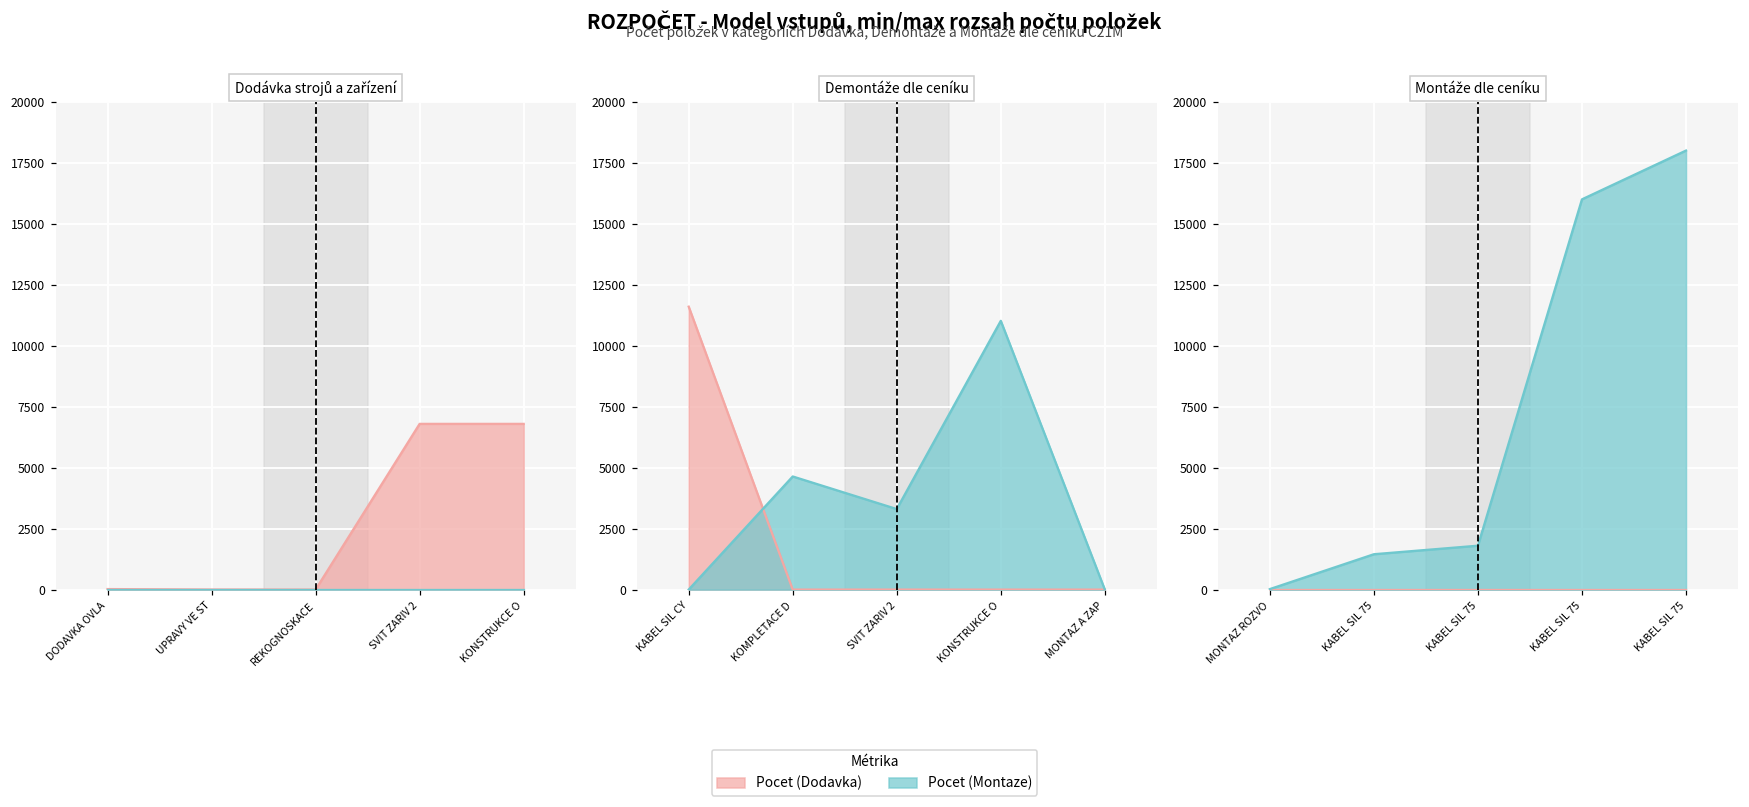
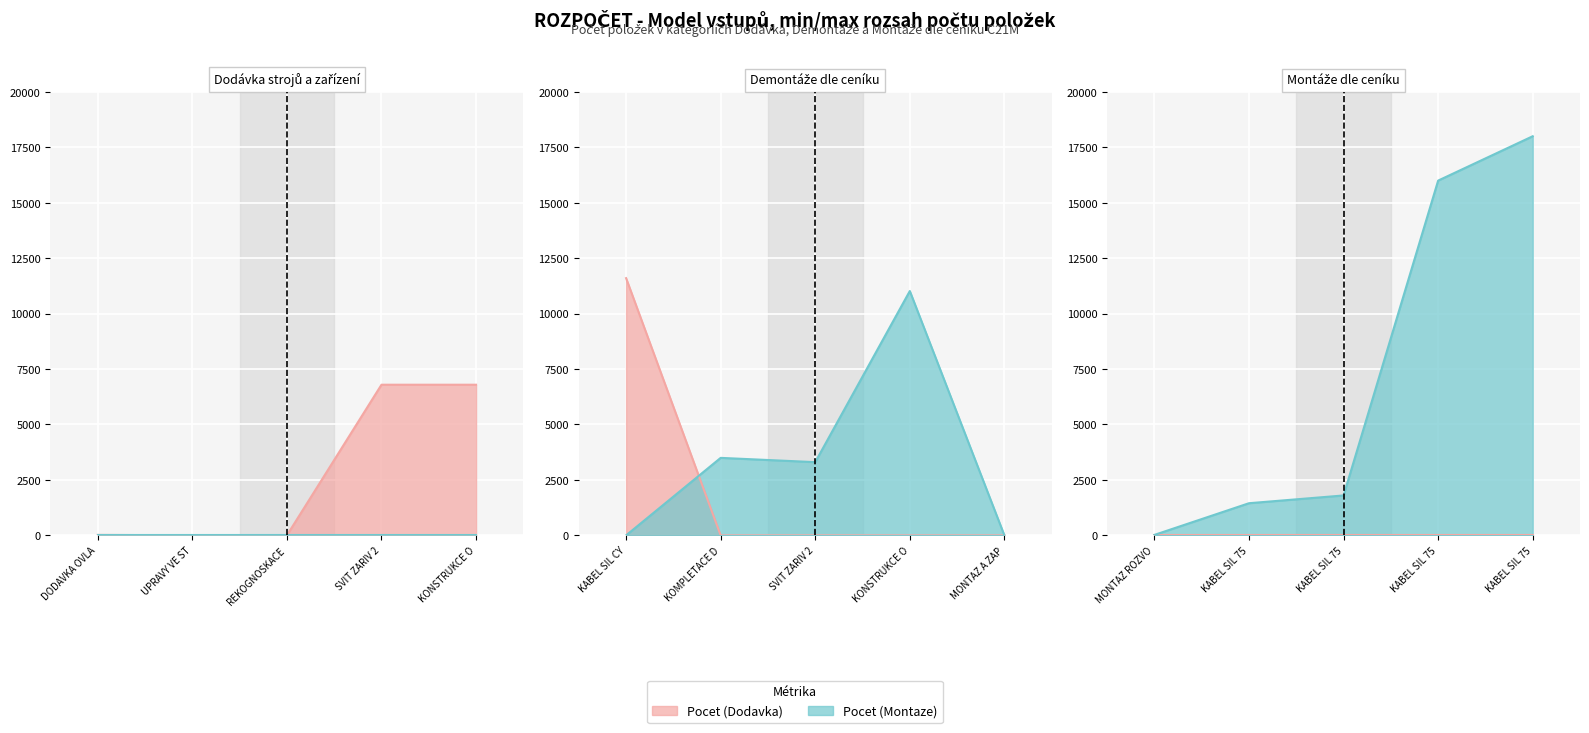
  {
    "Dodávka strojů a zařízení": {
      "Pocet (Dodavka)": {
        "SVIT ZARIV 2": 6800,
        "KONSTRUKCE O": 6800
      },
      "Pocet (Montaze)": {
        "SVIT ZARIV 2": 0,
        "KONSTRUKCE O": 0
      }
    },
    "Demontáže dle ceníku": {
      "Pocet (Dodavka)": {
        "KABEL SIL CY": 11600,
        "KOMPLETACE D": 0,
        "SVIT ZARIV 2": 0,
        "KONSTRUKCE O": 0
      },
      "Pocet (Montaze)": {
        "KABEL SIL CY": 0,
-       "KOMPLETACE D": 4600,
+       "KOMPLETACE D": 3500,
        "SVIT ZARIV 2": 3300,
        "KONSTRUKCE O": 11000
      }
    }
  }
